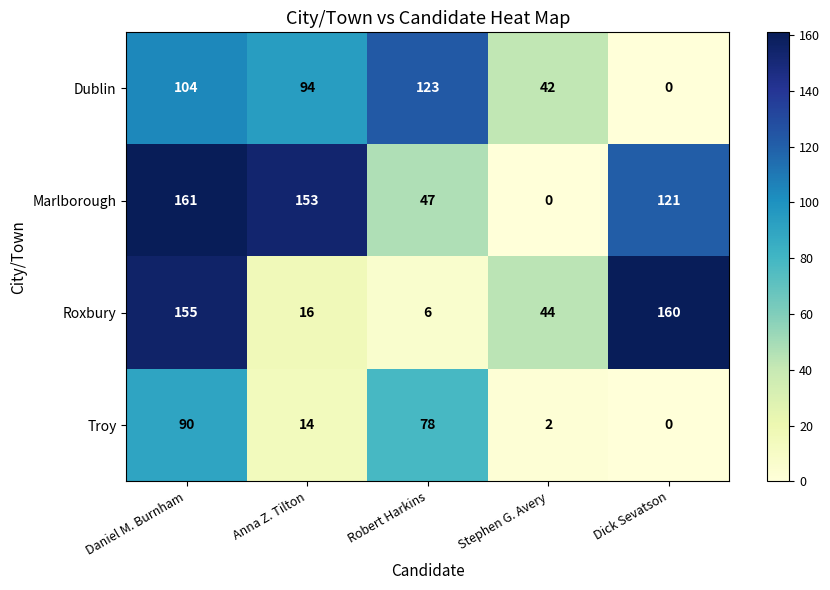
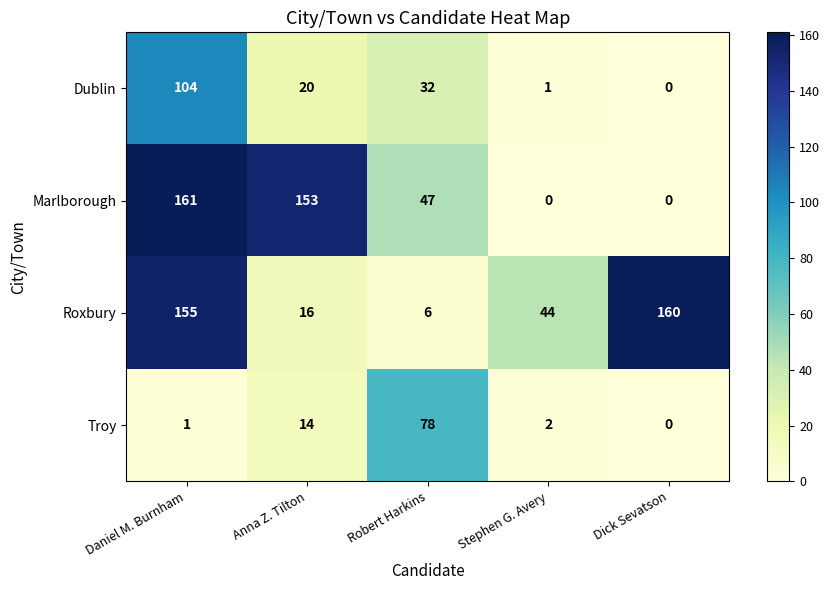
  {
    "Dublin": {
      "Daniel M. Burnham": 104,
-     "Anna Z. Tilton": 94,
-     "Robert Harkins": 123,
-     "Stephen G. Avery": 42,
+     "Anna Z. Tilton": 20,
+     "Robert Harkins": 32,
+     "Stephen G. Avery": 1,
      "Dick Sevatson": 0
    },
    "Marlborough": {
      "Daniel M. Burnham": 161,
      "Anna Z. Tilton": 153,
      "Robert Harkins": 47,
      "Stephen G. Avery": 0,
-     "Dick Sevatson": 121
+     "Dick Sevatson": 0
    },
    "Roxbury": {
      "Daniel M. Burnham": 155,
      "Anna Z. Tilton": 16,
      "Robert Harkins": 6,
      "Stephen G. Avery": 44,
      "Dick Sevatson": 160
    },
    "Troy": {
-     "Daniel M. Burnham": 90,
+     "Daniel M. Burnham": 1,
      "Anna Z. Tilton": 14,
      "Robert Harkins": 78,
      "Stephen G. Avery": 2,
      "Dick Sevatson": 0
    }
  }
